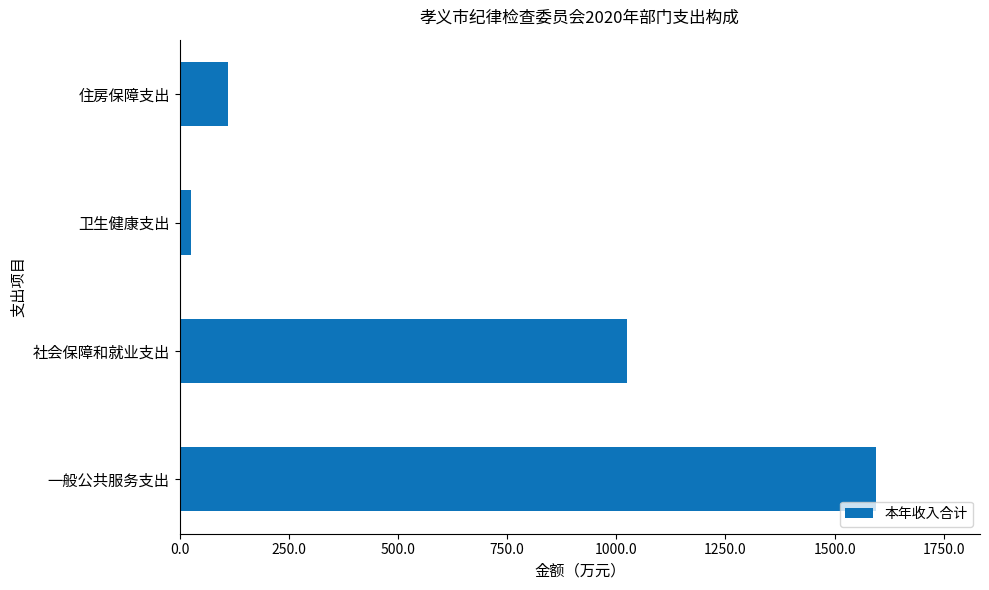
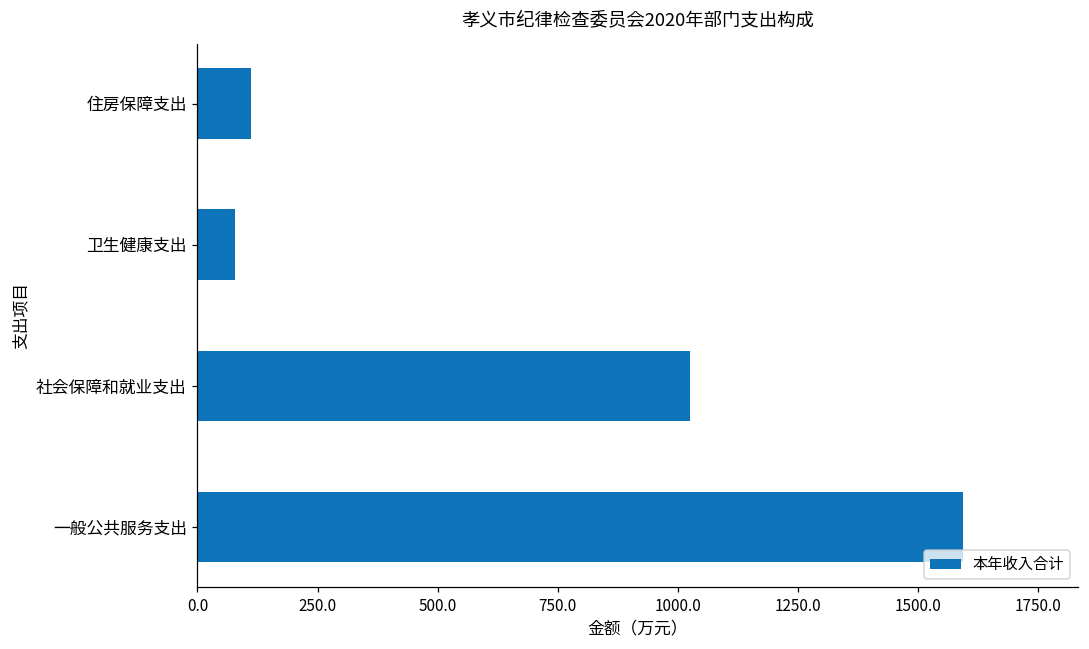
  {
    "住房保障支出": 110,
-   "卫生健康支出": 30,
+   "卫生健康支出": 80,
    "社会保障和就业支出": 1030,
    "一般公共服务支出": 1590
  }
